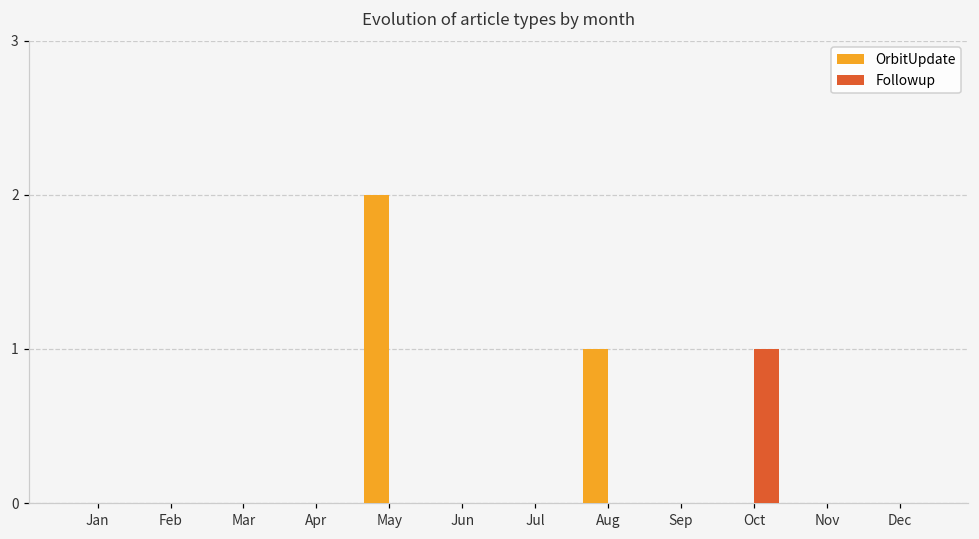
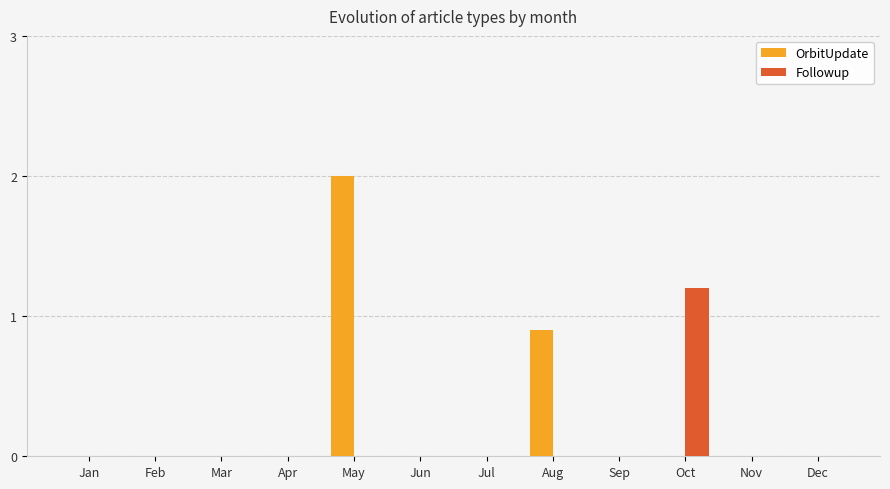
  {
    "OrbitUpdate": {
      "Jan": 0.0,
      "Feb": 0.0,
      "Mar": 0.0,
      "Apr": 0.0,
      "May": 2.0,
      "Jun": 0.0,
      "Jul": 0.0,
-     "Aug": 1.0,
+     "Aug": 0.9,
      "Sep": 0.0,
      "Oct": 0.0,
      "Nov": 0.0,
      "Dec": 0.0
    },
    "Followup": {
      "Jan": 0.0,
      "Feb": 0.0,
      "Mar": 0.0,
      "Apr": 0.0,
      "May": 0.0,
      "Jun": 0.0,
      "Jul": 0.0,
      "Aug": 0.0,
      "Sep": 0.0,
-     "Oct": 1.0,
+     "Oct": 1.2,
      "Nov": 0.0,
      "Dec": 0.0
    }
  }
